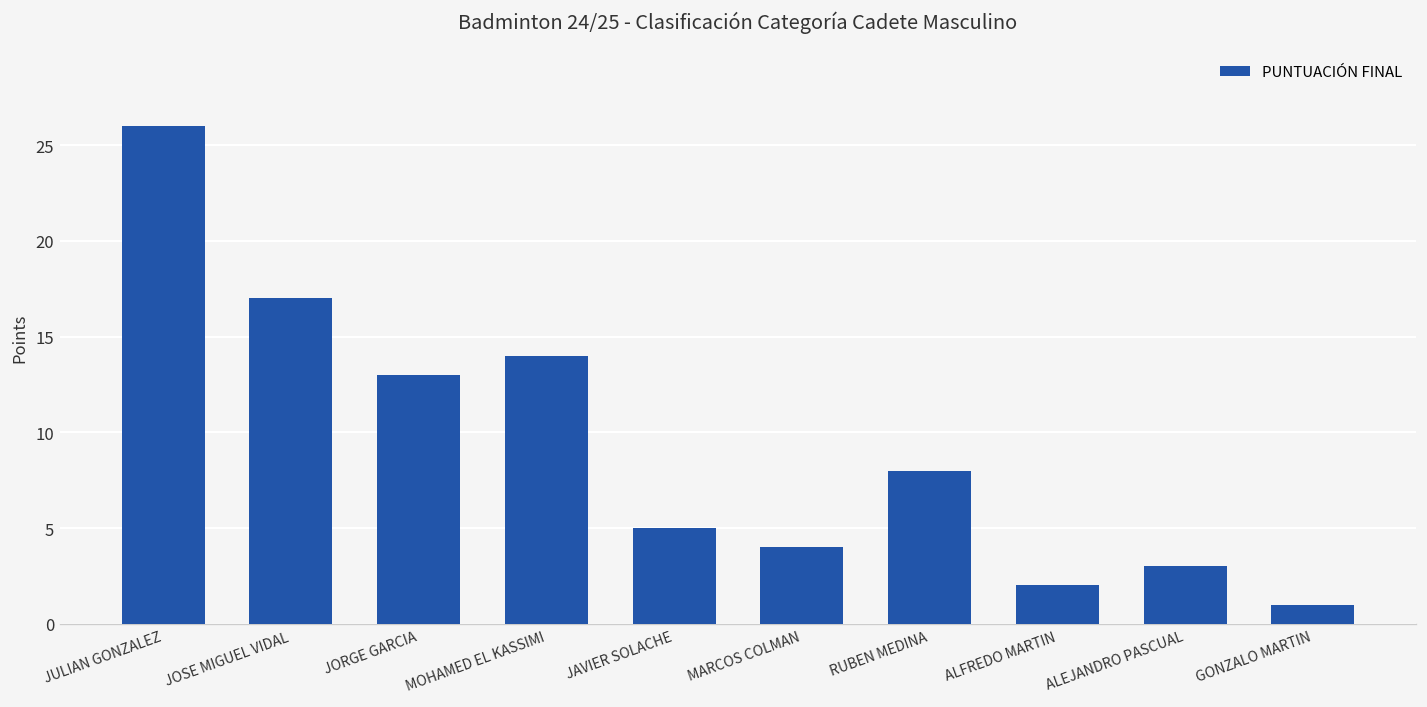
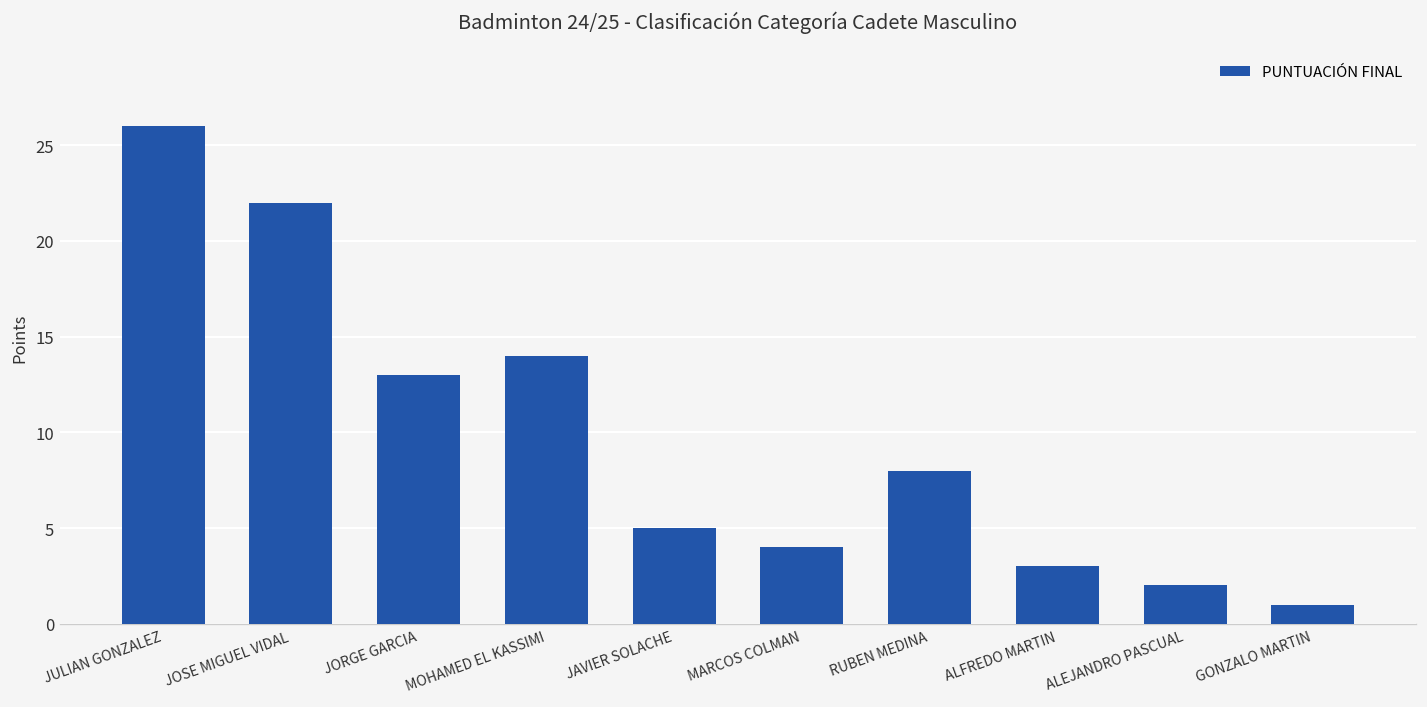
  {
    "JULIAN GONZALEZ": 26,
-   "JOSE MIGUEL VIDAL": 17,
+   "JOSE MIGUEL VIDAL": 22,
    "JORGE GARCIA": 13,
    "MOHAMED EL KASSIMI": 14,
    "JAVIER SOLACHE": 5,
    "MARCOS COLMAN": 4,
    "RUBEN MEDINA": 8,
-   "ALFREDO MARTIN": 2,
-   "ALEJANDRO PASCUAL": 3,
+   "ALFREDO MARTIN": 3,
+   "ALEJANDRO PASCUAL": 2,
    "GONZALO MARTIN": 1
  }
